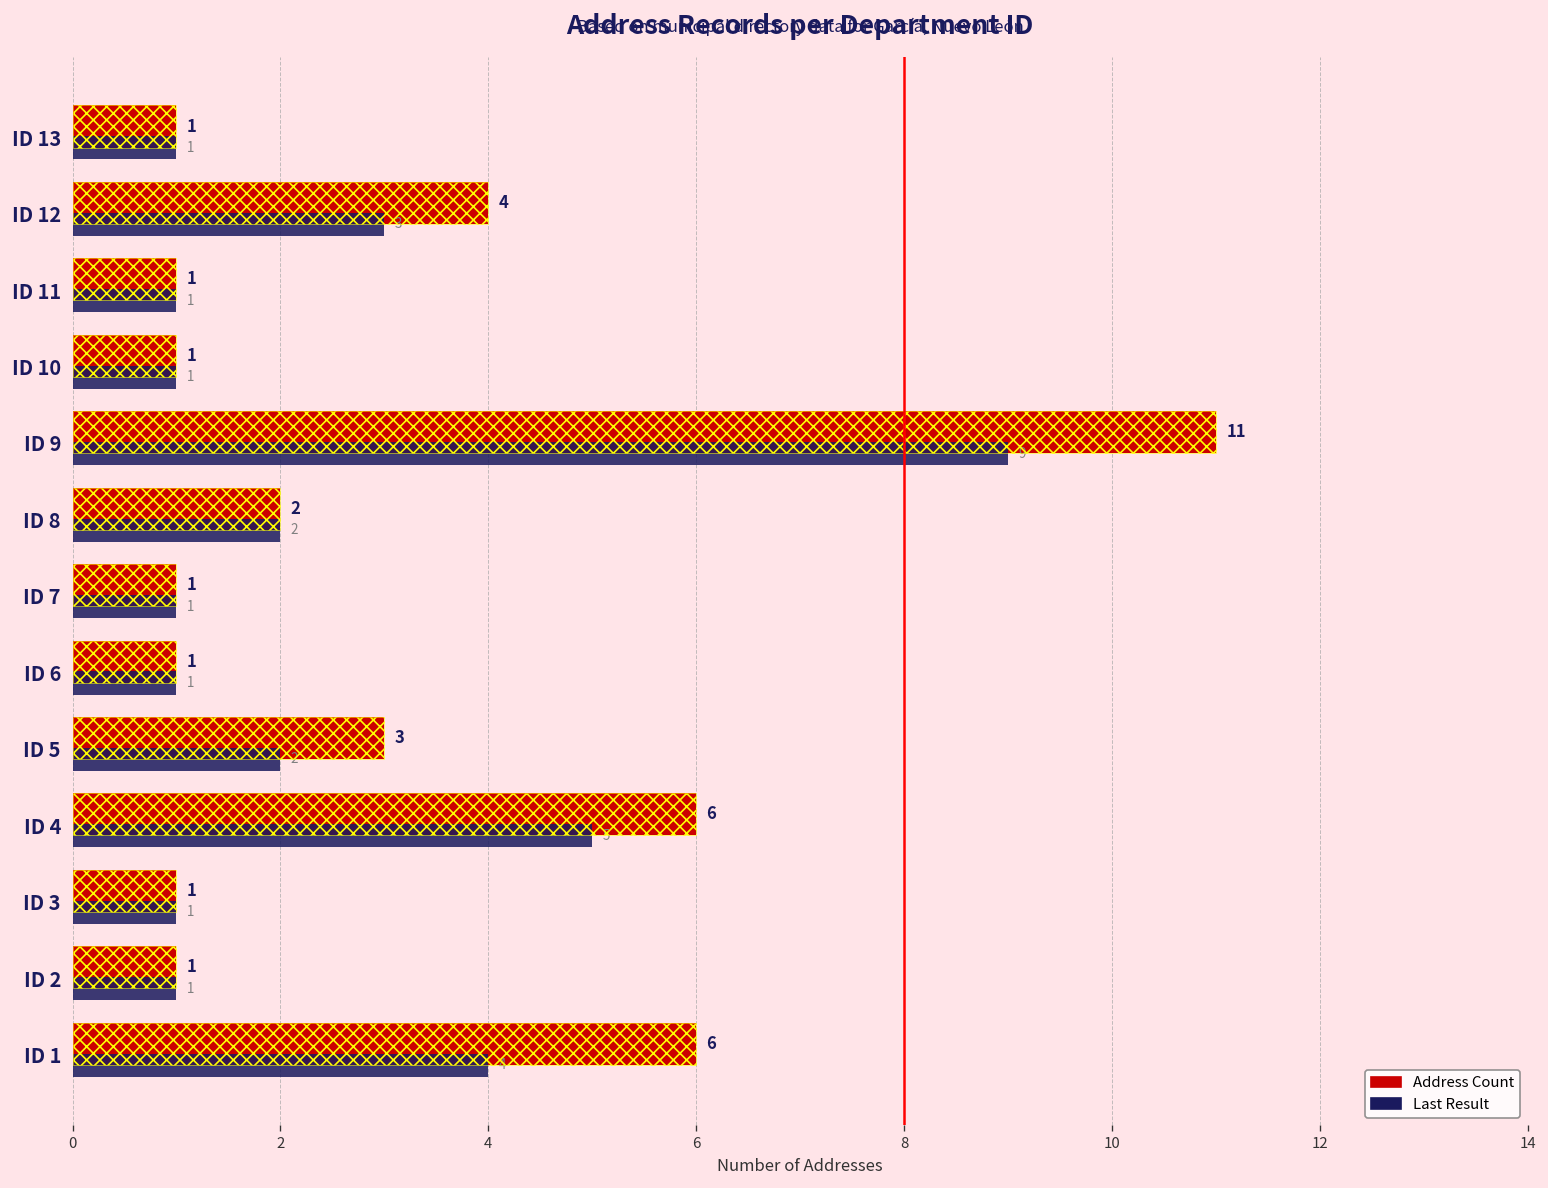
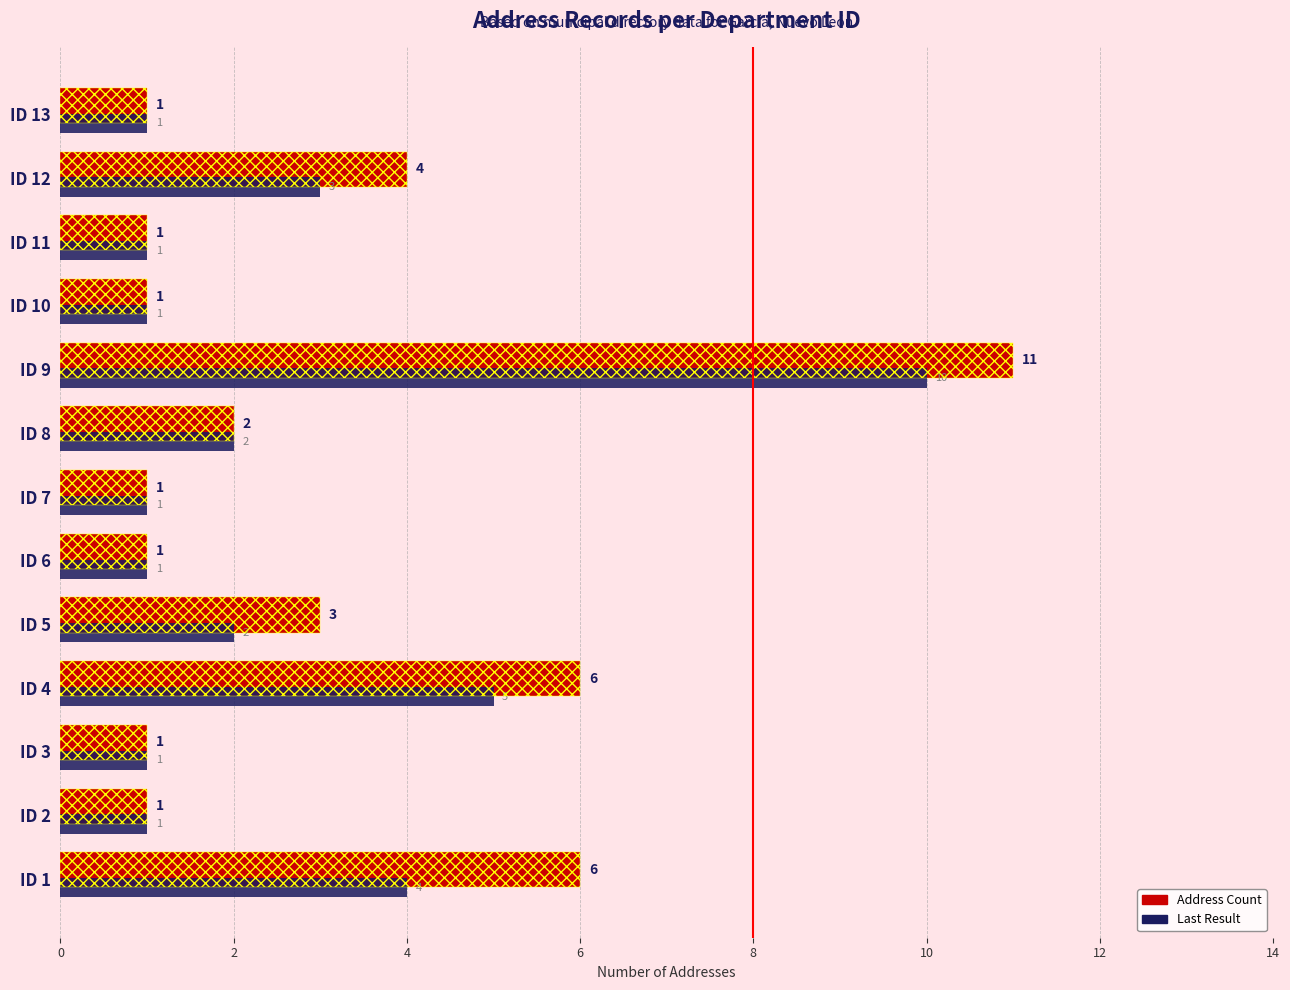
  {
    "Address Count": {
      "ID 13": 1,
      "ID 12": 4,
      "ID 11": 1,
      "ID 10": 1,
      "ID 9": 11,
      "ID 8": 2,
      "ID 7": 1,
      "ID 6": 1,
      "ID 5": 3,
      "ID 4": 6,
      "ID 3": 1,
      "ID 2": 1,
      "ID 1": 6
    },
    "Last Result": {
      "ID 13": 1,
      "ID 12": 3,
      "ID 11": 1,
      "ID 10": 1,
-     "ID 9": 9,
+     "ID 9": 10,
      "ID 8": 2,
      "ID 7": 1,
      "ID 6": 1,
      "ID 5": 2,
      "ID 4": 5,
      "ID 3": 1,
      "ID 2": 1,
      "ID 1": 4
    }
  }
